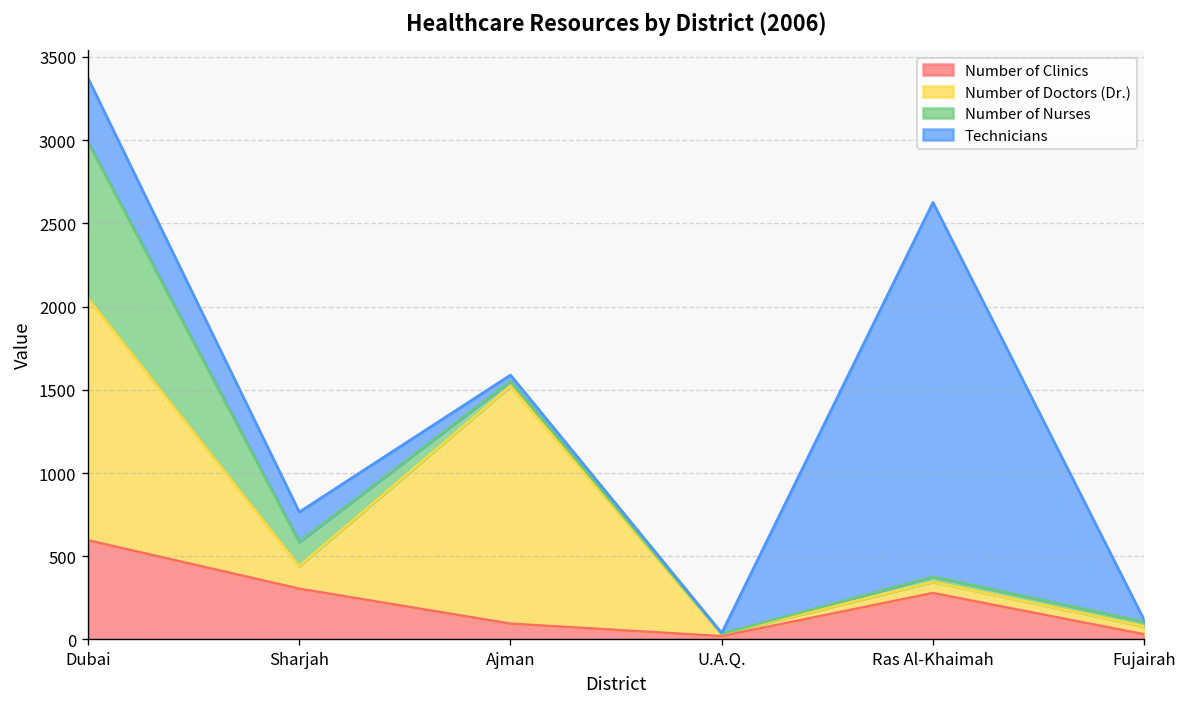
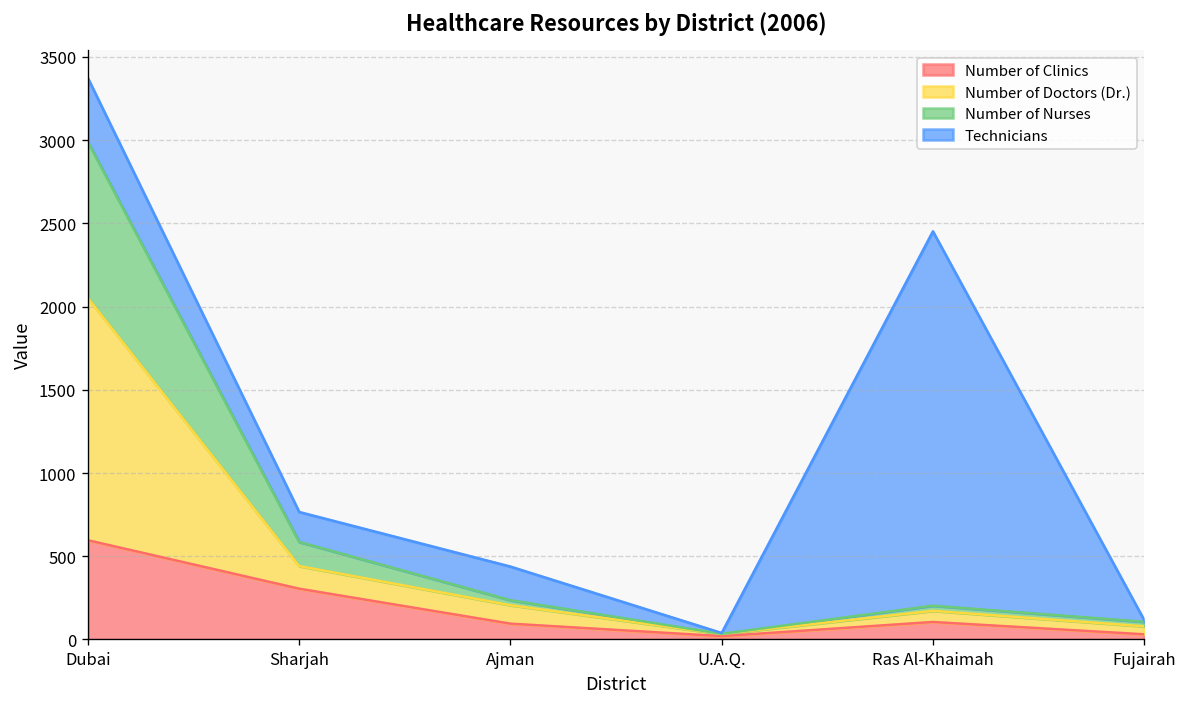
  {
    "Number of Clinics": {
      "Dubai": 600,
      "Sharjah": 310,
      "Ajman": 100,
-     "Ras Al-Khaimah": 280,
+     "Ras Al-Khaimah": 110,
      "Fujairah": 30
    },
    "Number of Doctors (Dr.)": {
      "Dubai": 1460,
      "Sharjah": 140,
-     "Ajman": 1430,
+     "Ajman": 110,
      "Ras Al-Khaimah": 70,
      "Fujairah": 50
    },
    "Number of Nurses": {
      "Dubai": 940,
      "Sharjah": 150,
      "Ajman": 30,
      "Ras Al-Khaimah": 30
    },
    "Technicians": {
      "Dubai": 380,
      "Sharjah": 180,
-     "Ajman": 40,
+     "Ajman": 200,
      "Ras Al-Khaimah": 2250
    }
  }
